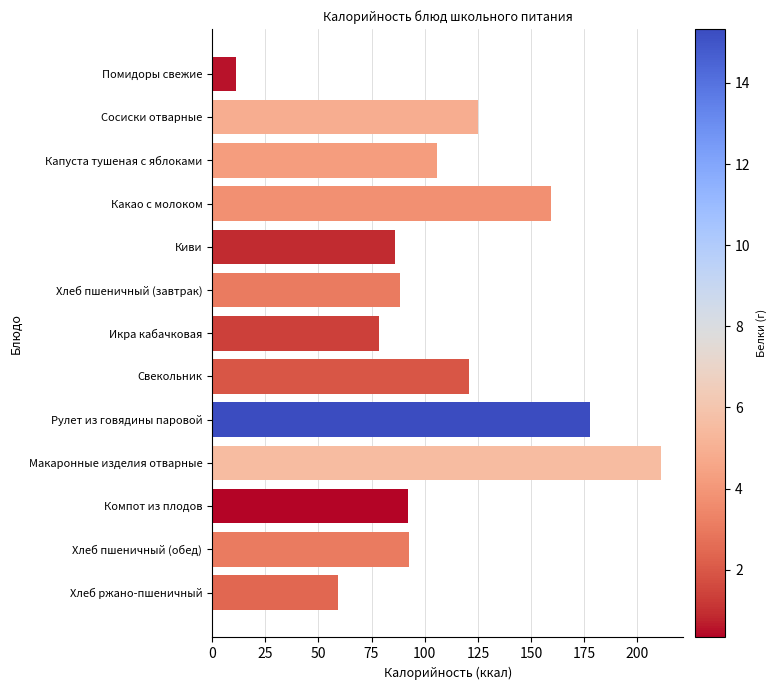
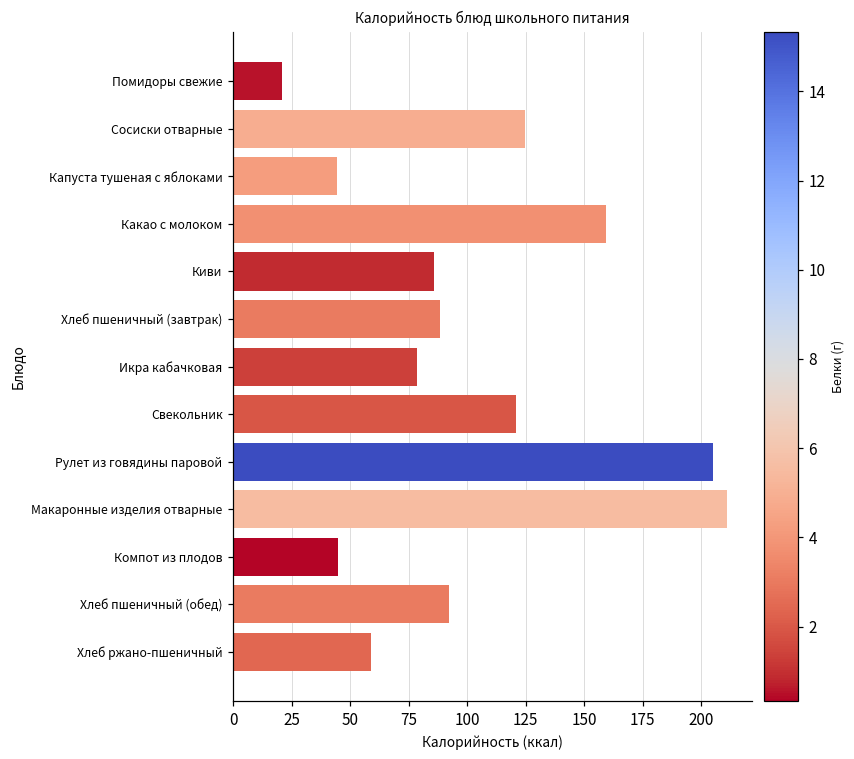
  {
-   "Помидоры свежие": 12,
+   "Помидоры свежие": 21,
    "Сосиски отварные": 125,
-   "Капуста тушеная с яблоками": 106,
+   "Капуста тушеная с яблоками": 44,
    "Какао с молоком": 160,
    "Киви": 86,
    "Хлеб пшеничный (завтрак)": 88,
    "Икра кабачковая": 79,
    "Свекольник": 121,
-   "Рулет из говядины паровой": 178,
+   "Рулет из говядины паровой": 205,
    "Макаронные изделия отварные": 211,
-   "Компот из плодов": 92,
+   "Компот из плодов": 45,
    "Хлеб пшеничный (обед)": 92,
    "Хлеб ржано-пшеничный": 59
  }
